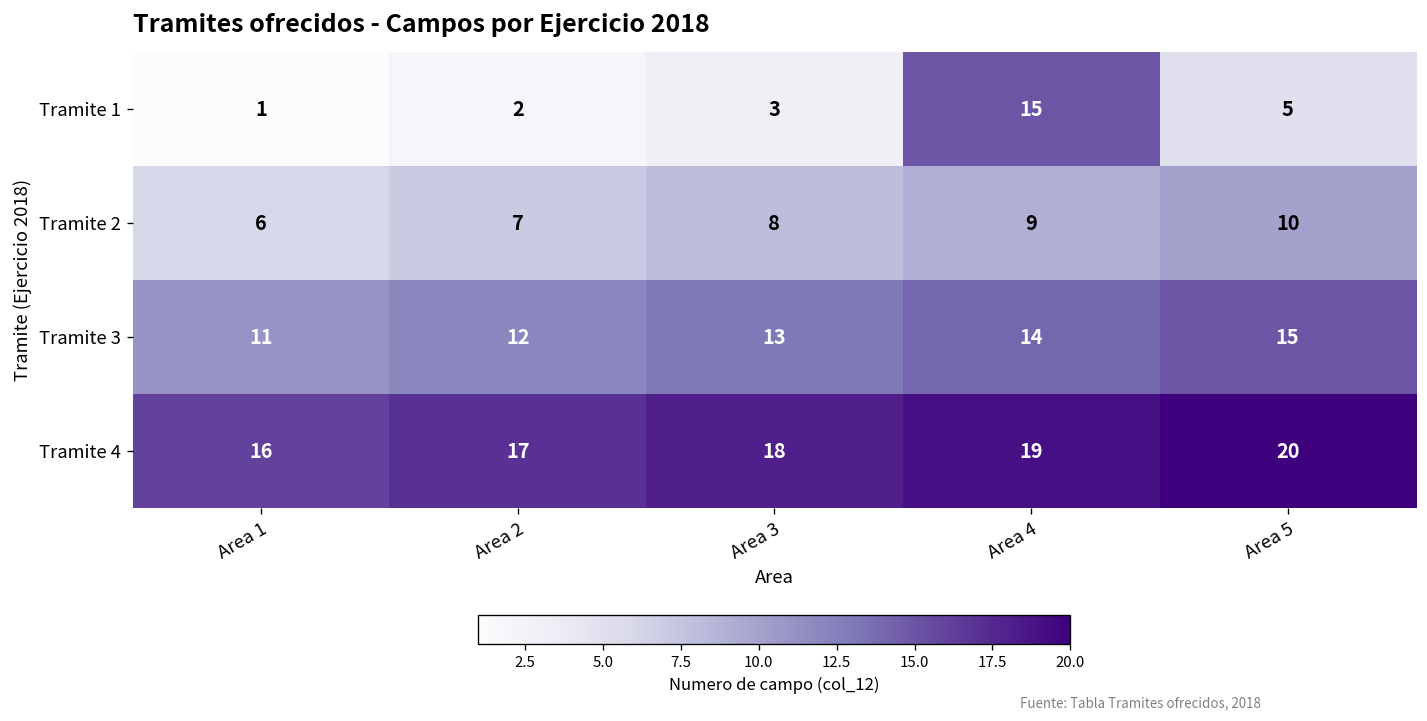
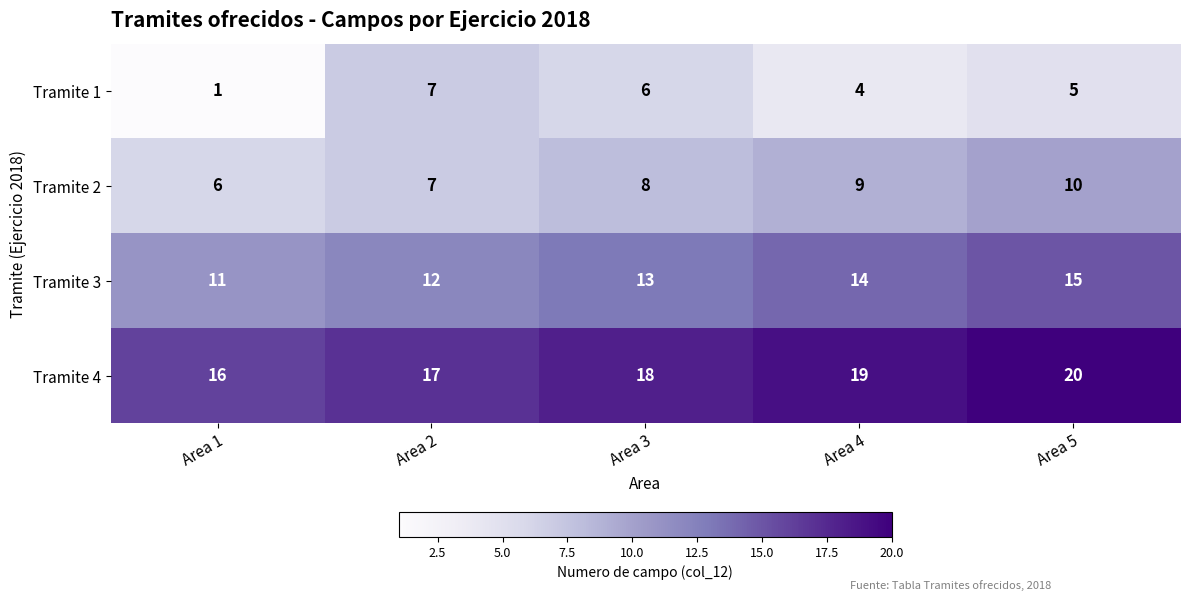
  {
    "Tramite 1": {
      "Area 1": 1,
-     "Area 2": 2,
-     "Area 3": 3,
-     "Area 4": 15,
+     "Area 2": 7,
+     "Area 3": 6,
+     "Area 4": 4,
      "Area 5": 5
    },
    "Tramite 2": {
      "Area 1": 6,
      "Area 2": 7,
      "Area 3": 8,
      "Area 4": 9,
      "Area 5": 10
    },
    "Tramite 3": {
      "Area 1": 11,
      "Area 2": 12,
      "Area 3": 13,
      "Area 4": 14,
      "Area 5": 15
    },
    "Tramite 4": {
      "Area 1": 16,
      "Area 2": 17,
      "Area 3": 18,
      "Area 4": 19,
      "Area 5": 20
    }
  }
